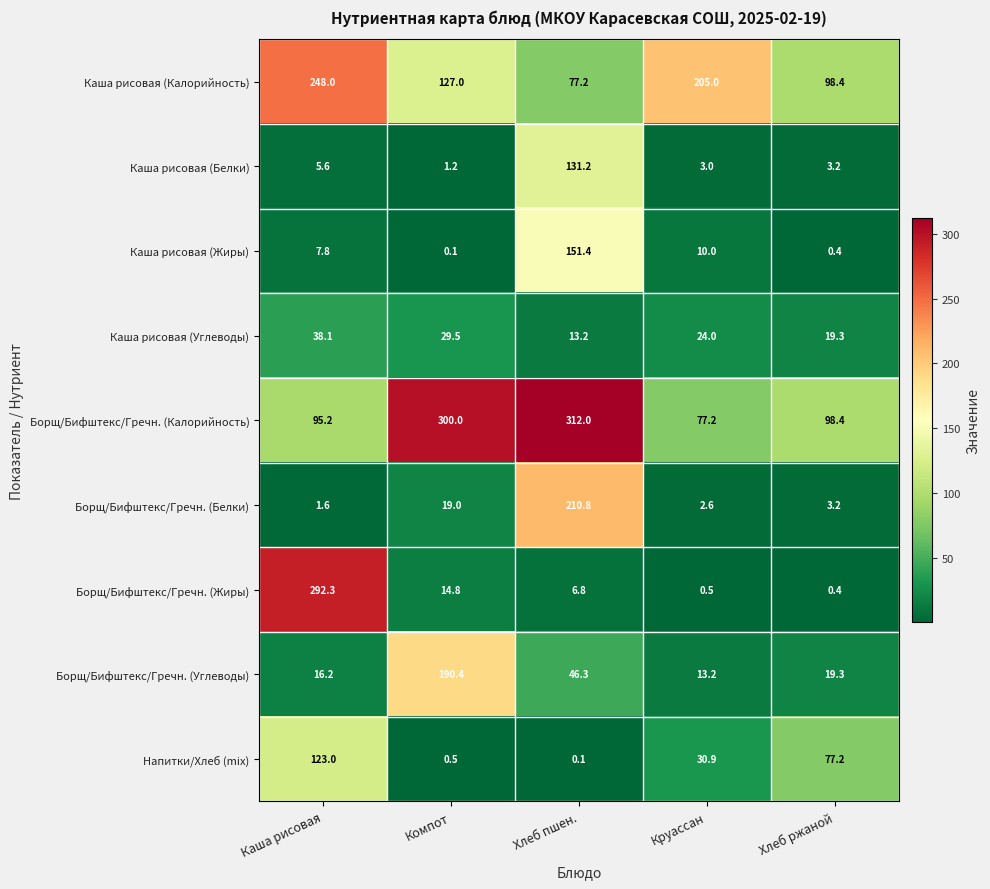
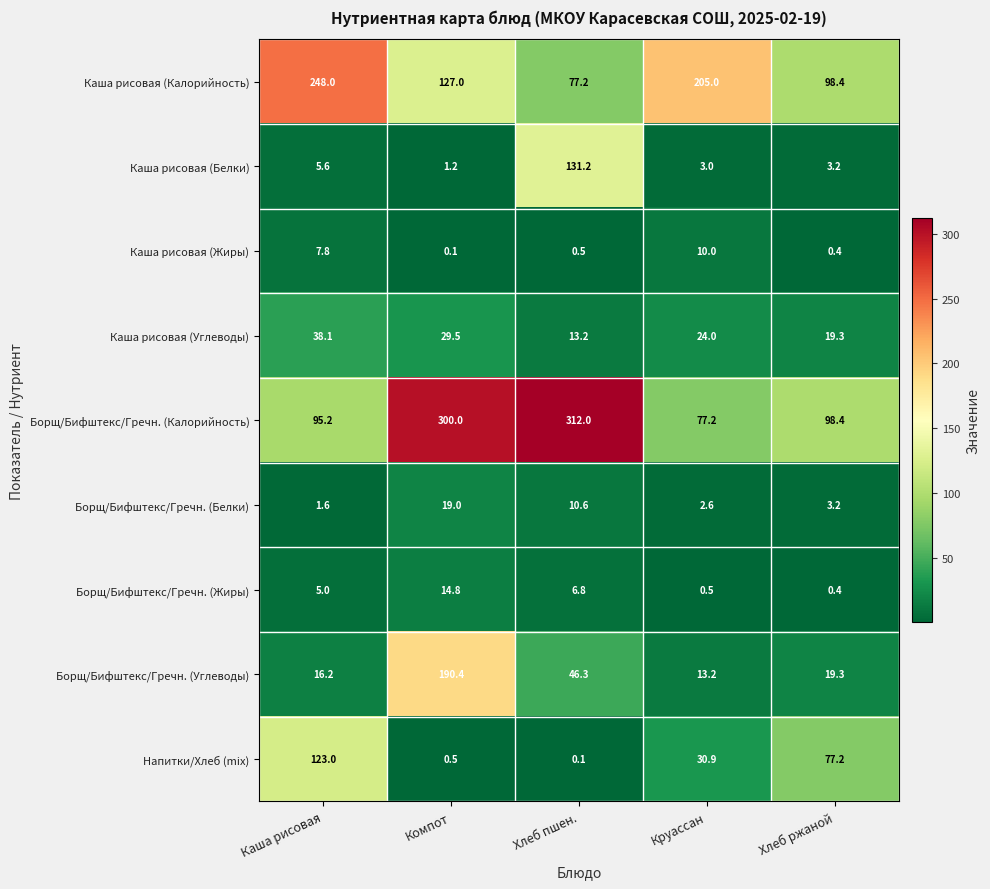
  {
    "Каша рисовая (Калорийность)": {
      "Каша рисовая": 248.0,
      "Компот": 127.0,
      "Хлеб пшен.": 77.2,
      "Круассан": 205.0,
      "Хлеб ржаной": 98.4
    },
    "Каша рисовая (Белки)": {
      "Каша рисовая": 5.6,
      "Компот": 1.2,
      "Хлеб пшен.": 131.2,
      "Круассан": 3.0,
      "Хлеб ржаной": 3.2
    },
    "Каша рисовая (Жиры)": {
      "Каша рисовая": 7.8,
      "Компот": 0.1,
-     "Хлеб пшен.": 151.4,
+     "Хлеб пшен.": 0.5,
      "Круассан": 10.0,
      "Хлеб ржаной": 0.4
    },
    "Каша рисовая (Углеводы)": {
      "Каша рисовая": 38.1,
      "Компот": 29.5,
      "Хлеб пшен.": 13.2,
      "Круассан": 24.0,
      "Хлеб ржаной": 19.3
    },
    "Борщ/Бифштекс/Гречн. (Калорийность)": {
      "Каша рисовая": 95.2,
      "Компот": 300.0,
      "Хлеб пшен.": 312.0,
      "Круассан": 77.2,
      "Хлеб ржаной": 98.4
    },
    "Борщ/Бифштекс/Гречн. (Белки)": {
      "Каша рисовая": 1.6,
      "Компот": 19.0,
-     "Хлеб пшен.": 210.8,
+     "Хлеб пшен.": 10.6,
      "Круассан": 2.6,
      "Хлеб ржаной": 3.2
    },
    "Борщ/Бифштекс/Гречн. (Жиры)": {
-     "Каша рисовая": 292.3,
+     "Каша рисовая": 5.0,
      "Компот": 14.8,
      "Хлеб пшен.": 6.8,
      "Круассан": 0.5,
      "Хлеб ржаной": 0.4
    },
    "Борщ/Бифштекс/Гречн. (Углеводы)": {
      "Каша рисовая": 16.2,
      "Компот": 190.4,
      "Хлеб пшен.": 46.3,
      "Круассан": 13.2,
      "Хлеб ржаной": 19.3
    },
    "Напитки/Хлеб (mix)": {
      "Каша рисовая": 123.0,
      "Компот": 0.5,
      "Хлеб пшен.": 0.1,
      "Круассан": 30.9,
      "Хлеб ржаной": 77.2
    }
  }
